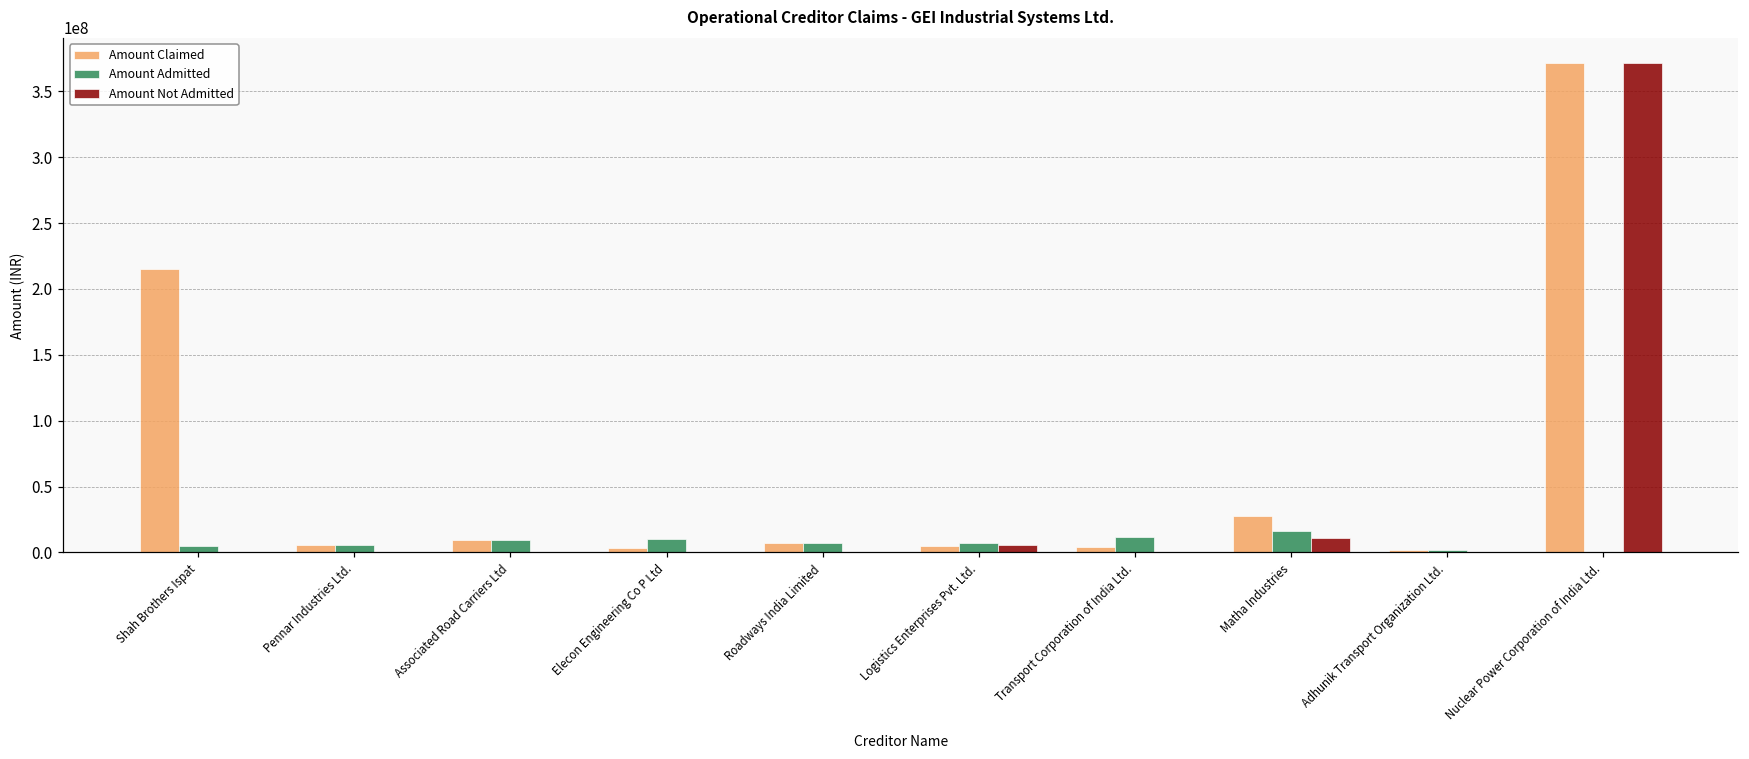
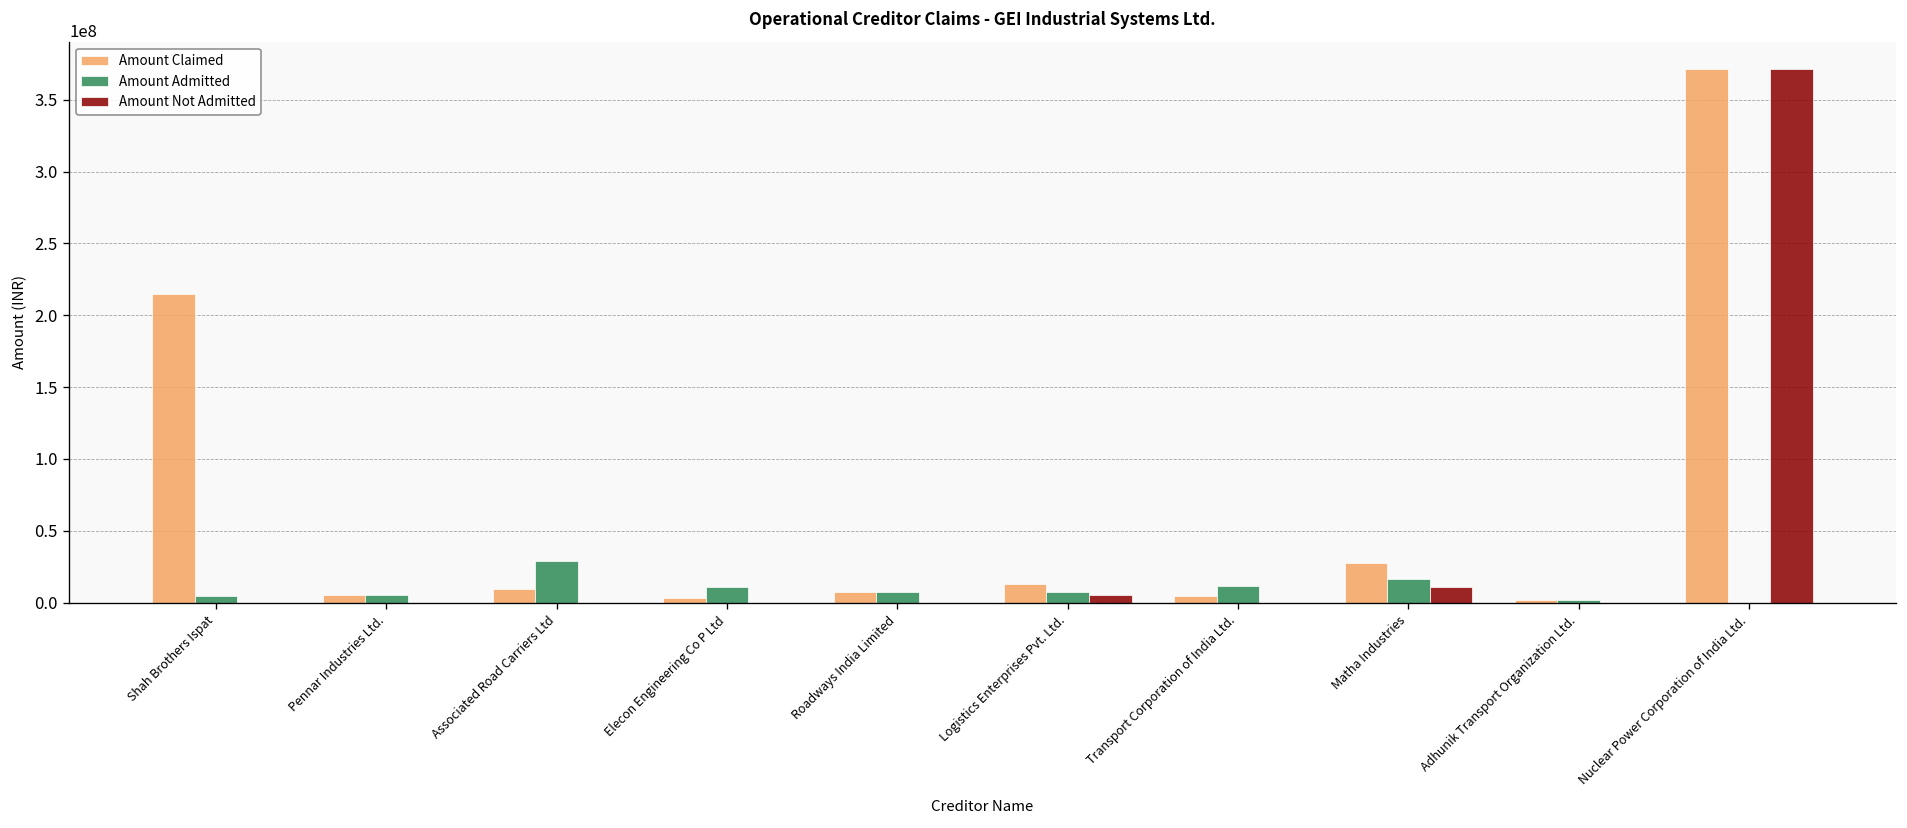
  {
    "Amount Claimed": {
      "Shah Brothers Ispat": 215000000,
      "Pennar Industries Ltd.": 6000000,
      "Associated Road Carriers Ltd": 9000000,
      "Elecon Engineering Co P Ltd": 3000000,
      "Roadways India Limited": 7000000,
-     "Logistics Enterprises Pvt. Ltd.": 5000000,
+     "Logistics Enterprises Pvt. Ltd.": 13000000,
      "Transport Corporation of India Ltd.": 4000000,
      "Matha Industries": 27000000,
      "Nuclear Power Corporation of India Ltd.": 372000000
    },
    "Amount Admitted": {
      "Shah Brothers Ispat": 5000000,
      "Pennar Industries Ltd.": 6000000,
-     "Associated Road Carriers Ltd": 9000000,
+     "Associated Road Carriers Ltd": 29000000,
      "Elecon Engineering Co P Ltd": 11000000,
      "Roadways India Limited": 7000000,
      "Logistics Enterprises Pvt. Ltd.": 7000000,
      "Transport Corporation of India Ltd.": 11000000,
      "Matha Industries": 16000000
    },
    "Amount Not Admitted": {
      "Shah Brothers Ispat": 0,
      "Pennar Industries Ltd.": 0,
      "Associated Road Carriers Ltd": 0,
      "Elecon Engineering Co P Ltd": 0,
      "Roadways India Limited": 0,
      "Logistics Enterprises Pvt. Ltd.": 5000000,
      "Transport Corporation of India Ltd.": 0,
      "Matha Industries": 11000000,
      "Adhunik Transport Organization Ltd.": 0,
      "Nuclear Power Corporation of India Ltd.": 372000000
    }
  }
